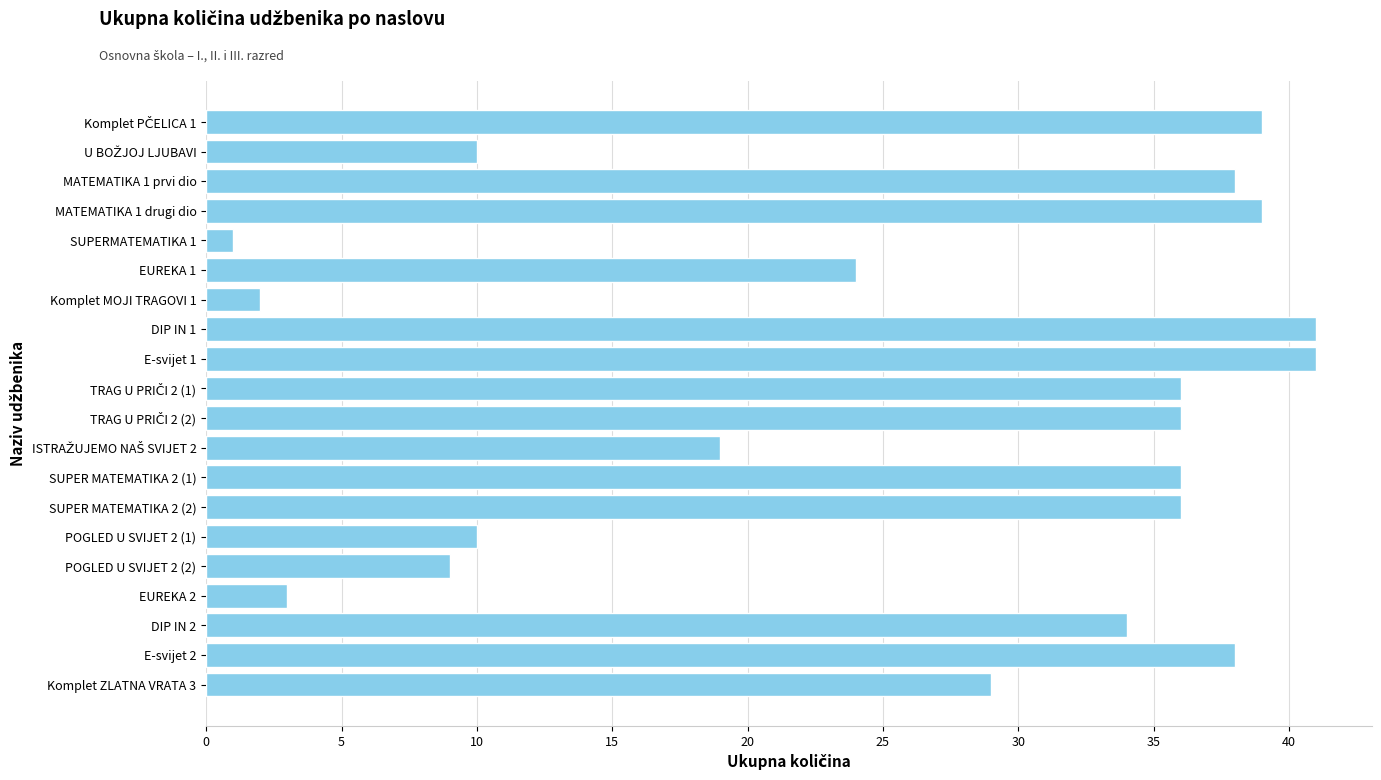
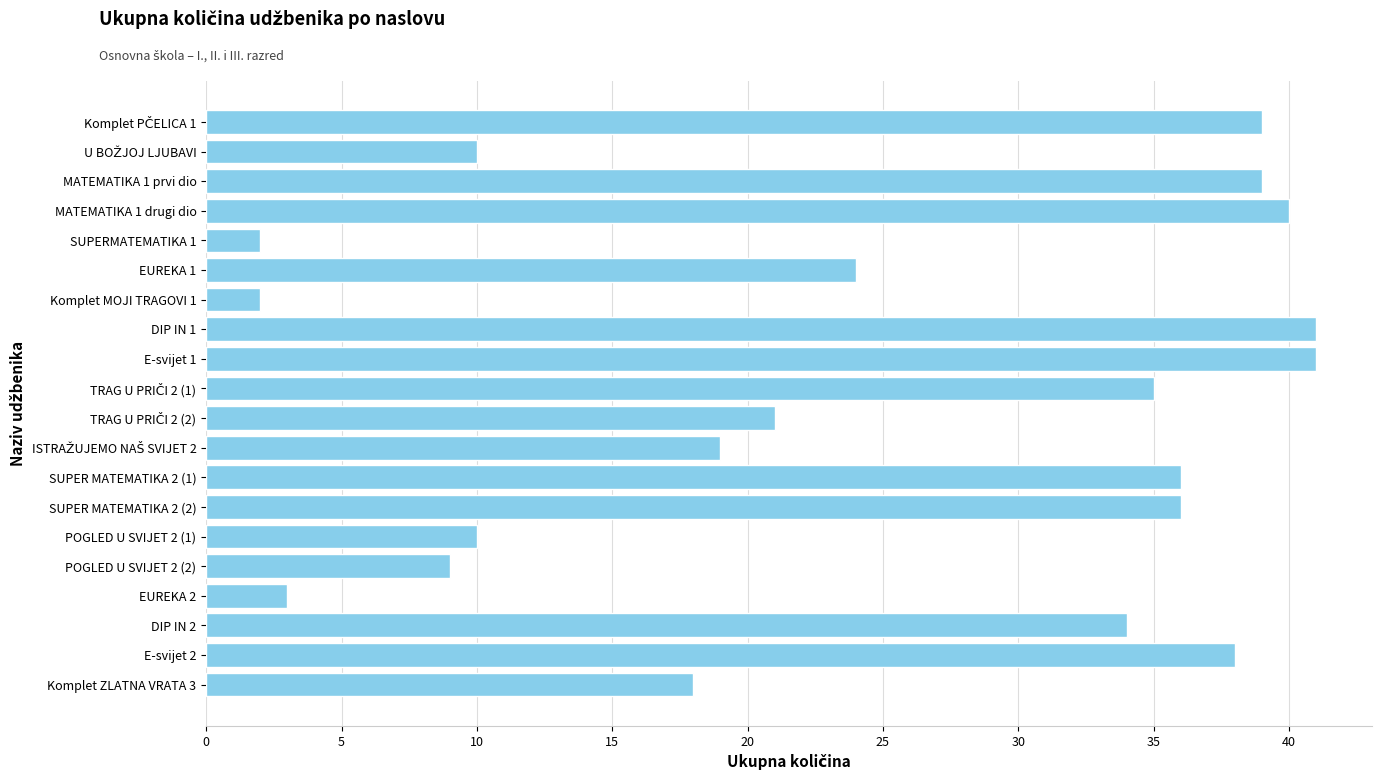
  {
    "Komplet PČELICA 1": 39,
    "U BOŽJOJ LJUBAVI": 10,
-   "MATEMATIKA 1 prvi dio": 38,
-   "MATEMATIKA 1 drugi dio": 39,
-   "SUPERMATEMATIKA 1": 1,
+   "MATEMATIKA 1 prvi dio": 39,
+   "MATEMATIKA 1 drugi dio": 40,
+   "SUPERMATEMATIKA 1": 2,
    "EUREKA 1": 24,
    "Komplet MOJI TRAGOVI 1": 2,
    "DIP IN 1": 41,
    "E-svijet 1": 41,
-   "TRAG U PRIČI 2 (1)": 36,
-   "TRAG U PRIČI 2 (2)": 36,
+   "TRAG U PRIČI 2 (1)": 35,
+   "TRAG U PRIČI 2 (2)": 21,
    "ISTRAŽUJEMO NAŠ SVIJET 2": 19,
    "SUPER MATEMATIKA 2 (1)": 36,
    "SUPER MATEMATIKA 2 (2)": 36,
    "POGLED U SVIJET 2 (1)": 10,
    "POGLED U SVIJET 2 (2)": 9,
    "EUREKA 2": 3,
    "DIP IN 2": 34,
    "E-svijet 2": 38,
-   "Komplet ZLATNA VRATA 3": 29
+   "Komplet ZLATNA VRATA 3": 18
  }
